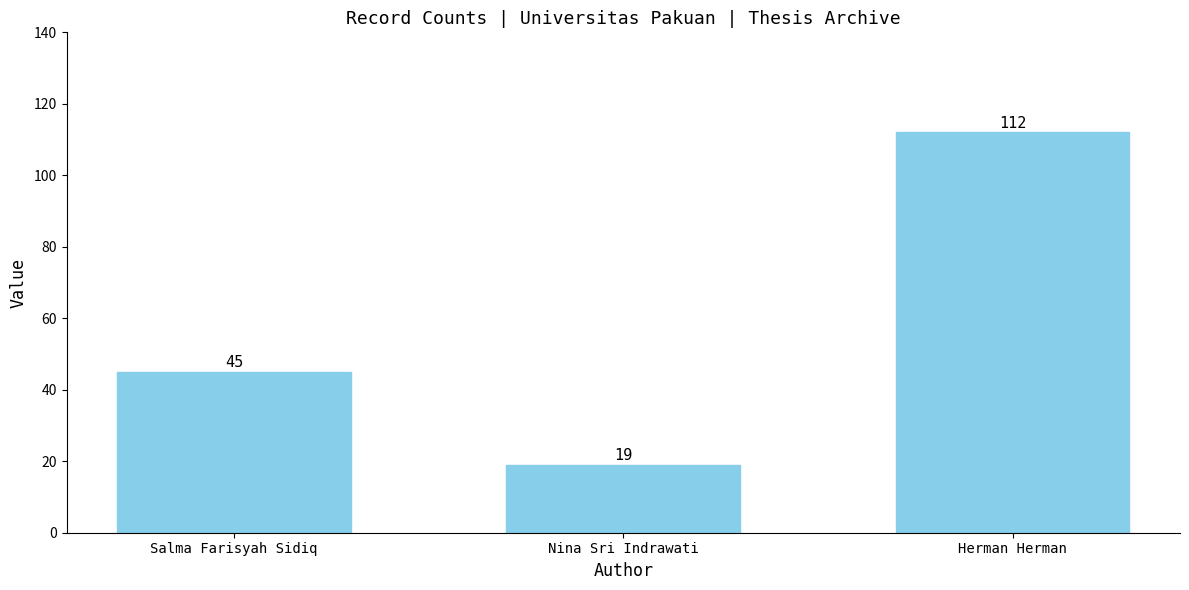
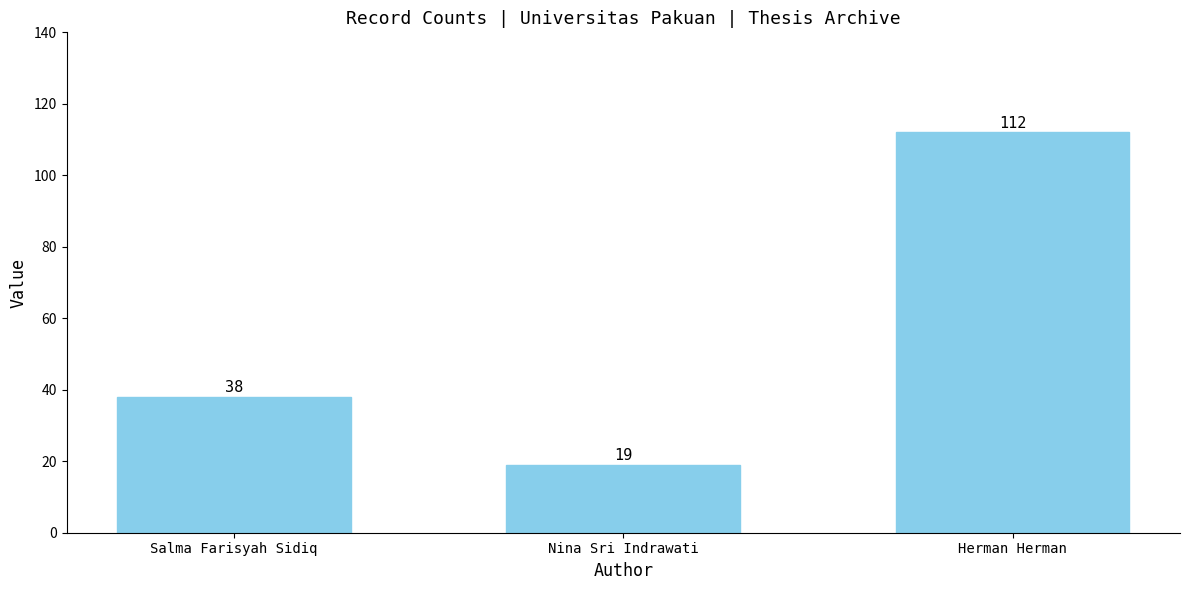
  {
-   "Salma Farisyah Sidiq": 45,
+   "Salma Farisyah Sidiq": 38,
    "Nina Sri Indrawati": 19,
    "Herman Herman": 112
  }
